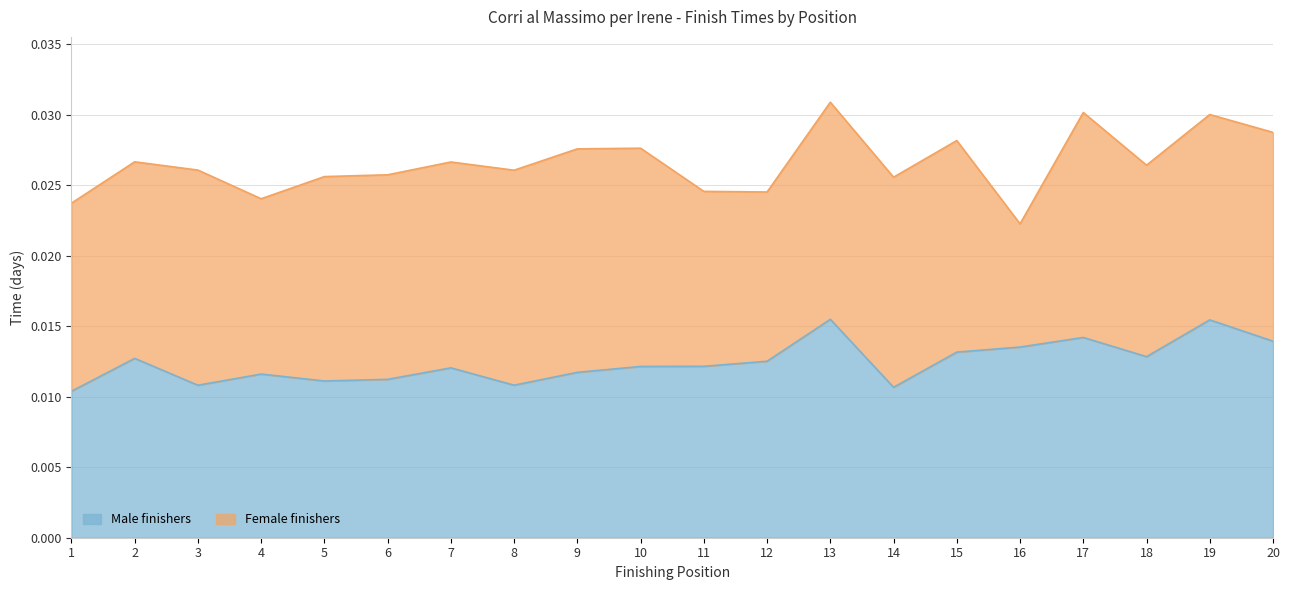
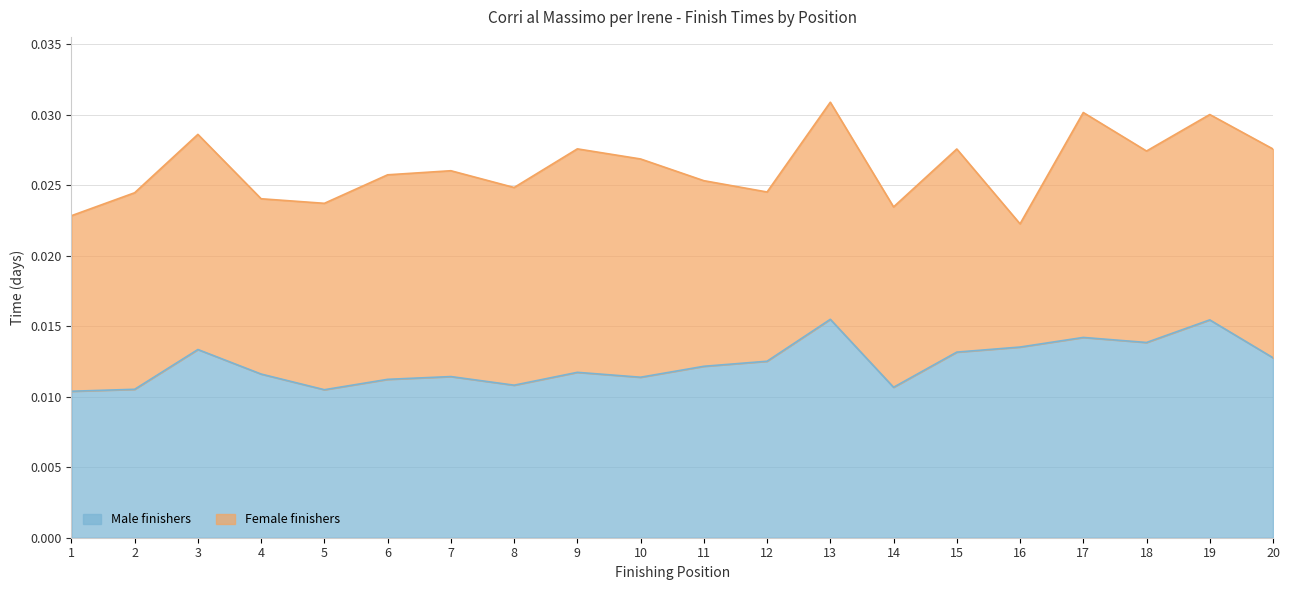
  {
    "Male finishers": {
      "1": 0.0104,
-     "2": 0.0127,
-     "3": 0.0108,
+     "2": 0.0105,
+     "3": 0.0134,
      "4": 0.0116,
-     "5": 0.0111,
+     "5": 0.0105,
      "6": 0.0112,
-     "7": 0.0121,
+     "7": 0.0114,
      "8": 0.0108,
      "9": 0.0117,
-     "10": 0.0122,
+     "10": 0.0114,
      "11": 0.0122,
      "12": 0.0125,
      "13": 0.0155,
      "14": 0.0107,
      "15": 0.0132,
      "16": 0.0135,
      "17": 0.0142,
-     "18": 0.0128,
+     "18": 0.0139,
      "19": 0.0155,
-     "20": 0.0139
+     "20": 0.0128
    },
    "Female finishers": {
-     "1": 0.0133,
+     "1": 0.0125,
      "2": 0.0139,
      "3": 0.0153,
      "4": 0.0124,
-     "5": 0.0145,
+     "5": 0.0132,
      "6": 0.0145,
      "7": 0.0146,
-     "8": 0.0153,
+     "8": 0.0140,
      "9": 0.0159,
      "10": 0.0155,
-     "11": 0.0124,
+     "11": 0.0132,
      "12": 0.0120,
      "13": 0.0154,
-     "14": 0.0149,
-     "15": 0.0150,
+     "14": 0.0128,
+     "15": 0.0144,
      "16": 0.0087,
      "17": 0.0160,
      "18": 0.0136,
      "19": 0.0146,
      "20": 0.0148
    }
  }
